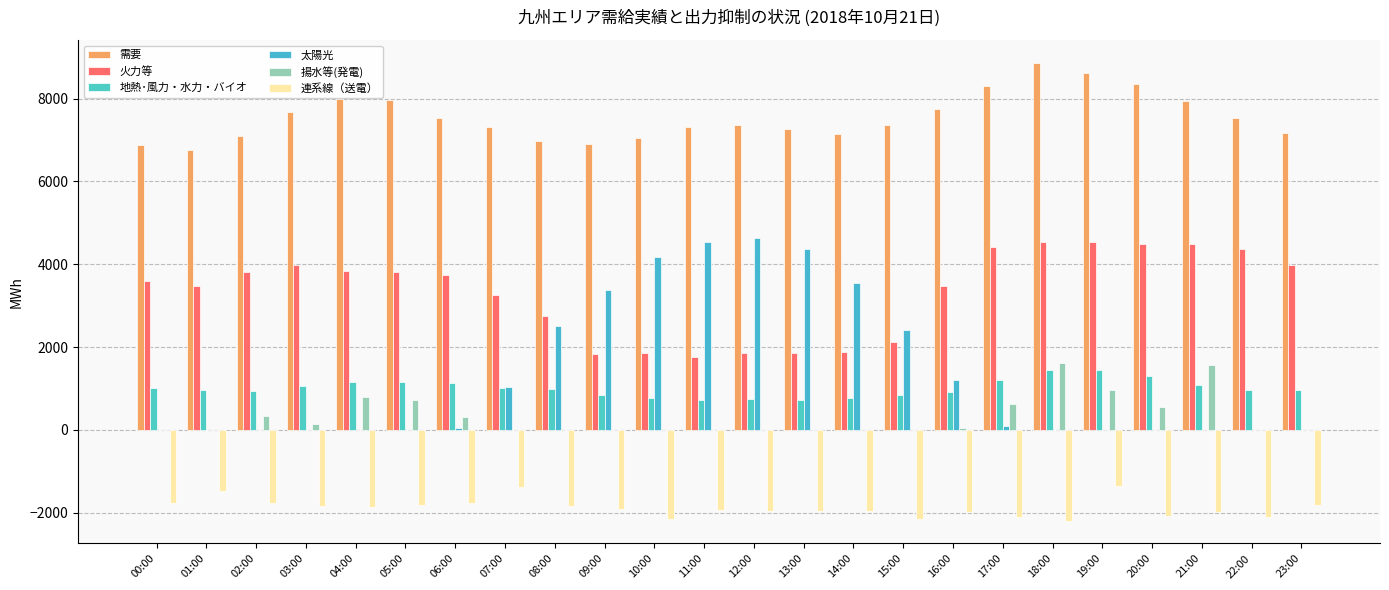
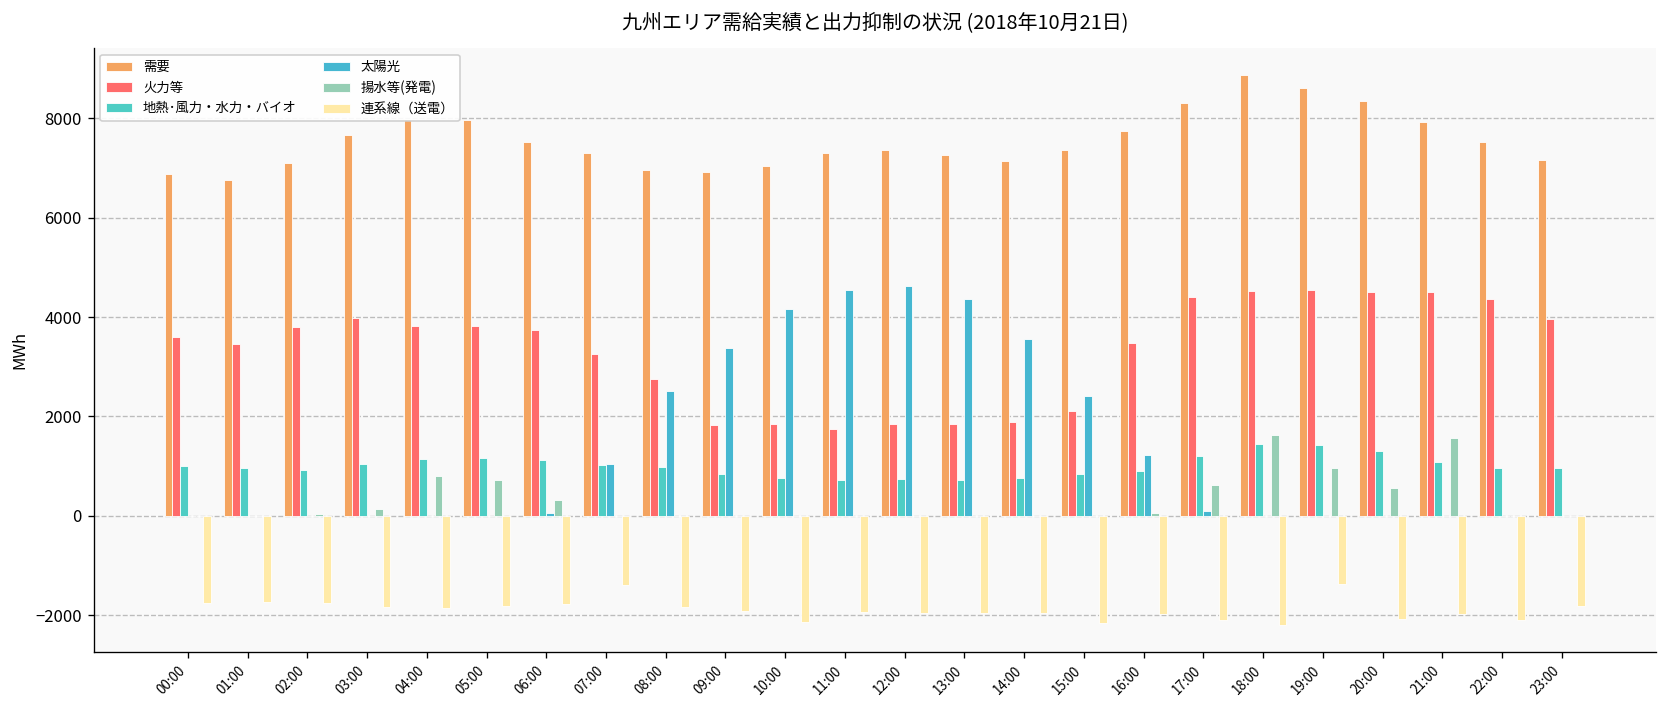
  {
    "揚水等(発電)": {
      "00:00": 0,
      "01:00": 0,
-     "02:00": 300,
+     "02:00": 0,
      "03:00": 100,
      "04:00": 800,
      "05:00": 700,
      "06:00": 300,
      "07:00": 0,
      "08:00": 0,
      "09:00": 0,
      "10:00": 0,
      "11:00": 0,
      "12:00": 0,
      "13:00": 0,
      "14:00": 0,
      "15:00": 0,
      "17:00": 600,
      "18:00": 1600,
      "19:00": 1000,
      "20:00": 600,
      "21:00": 1600,
      "23:00": 0
    },
    "連系線（送電）": {
      "00:00": -1800,
-     "01:00": -1500,
+     "01:00": -1700,
      "02:00": -1800,
      "03:00": -1800,
      "04:00": -1900,
      "05:00": -1800,
      "06:00": -1800,
      "07:00": -1400,
      "08:00": -1800,
      "09:00": -1900,
      "10:00": -2100,
      "11:00": -1900,
      "12:00": -2000,
      "13:00": -2000,
      "14:00": -1900,
      "15:00": -2200,
      "16:00": -2000,
      "17:00": -2100,
      "18:00": -2200,
      "19:00": -1400,
      "20:00": -2100,
      "21:00": -2000,
      "22:00": -2100,
      "23:00": -1800
    }
  }
